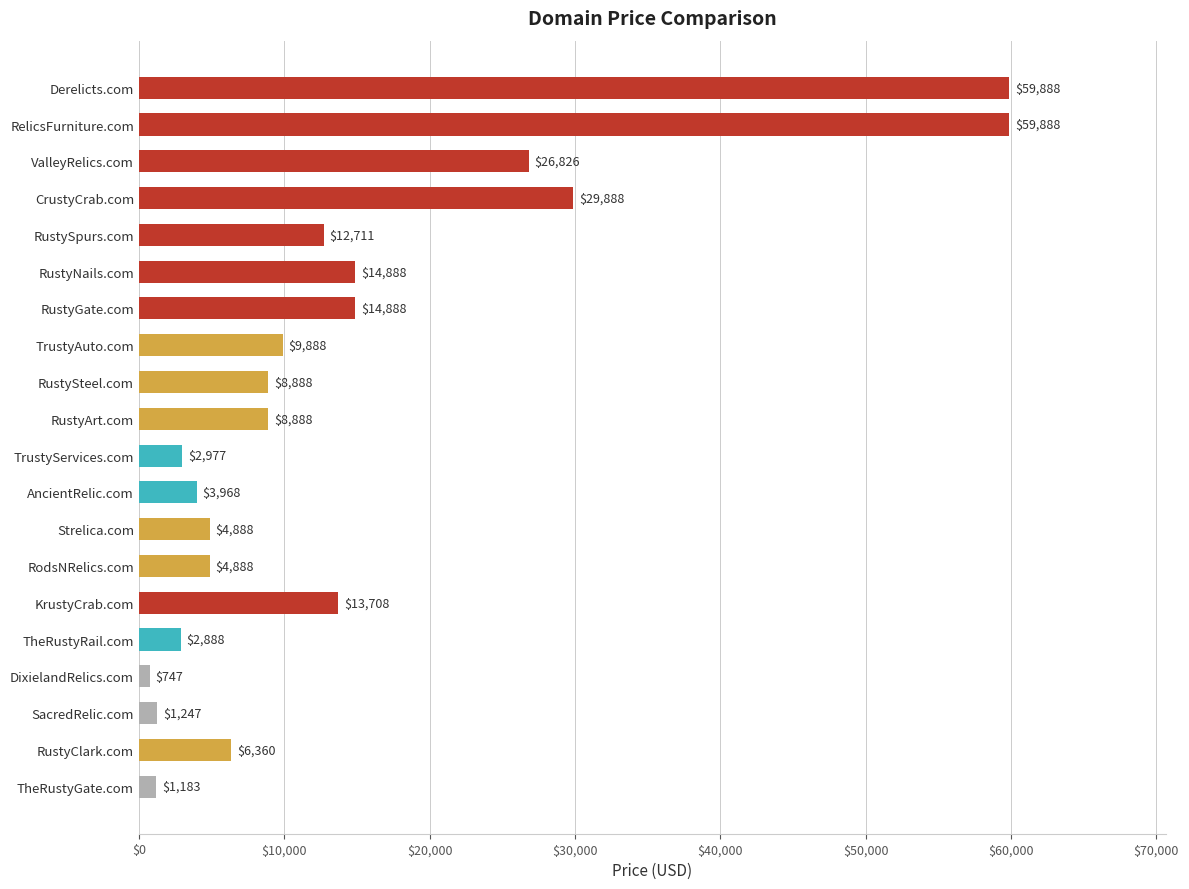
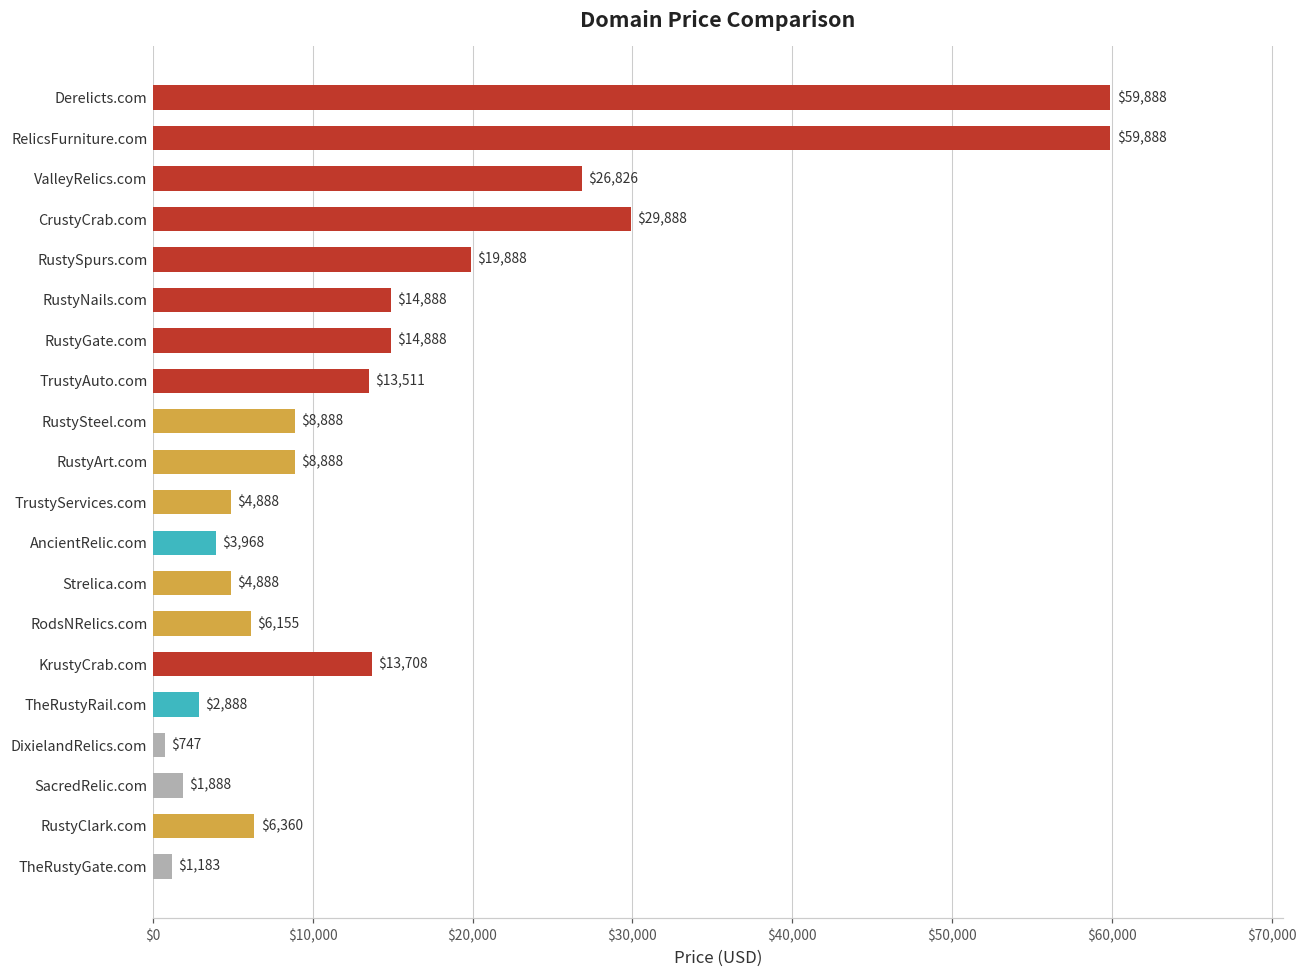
  {
    "Derelicts.com": "$59,888",
    "RelicsFurniture.com": "$59,888",
    "ValleyRelics.com": "$26,826",
    "CrustyCrab.com": "$29,888",
-   "RustySpurs.com": "$12,711",
+   "RustySpurs.com": "$19,888",
    "RustyNails.com": "$14,888",
    "RustyGate.com": "$14,888",
-   "TrustyAuto.com": "$9,888",
+   "TrustyAuto.com": "$13,511",
    "RustySteel.com": "$8,888",
    "RustyArt.com": "$8,888",
-   "TrustyServices.com": "$2,977",
+   "TrustyServices.com": "$4,888",
    "AncientRelic.com": "$3,968",
    "Strelica.com": "$4,888",
-   "RodsNRelics.com": "$4,888",
+   "RodsNRelics.com": "$6,155",
    "KrustyCrab.com": "$13,708",
    "TheRustyRail.com": "$2,888",
    "DixielandRelics.com": "$747",
-   "SacredRelic.com": "$1,247",
+   "SacredRelic.com": "$1,888",
    "RustyClark.com": "$6,360",
    "TheRustyGate.com": "$1,183"
  }
